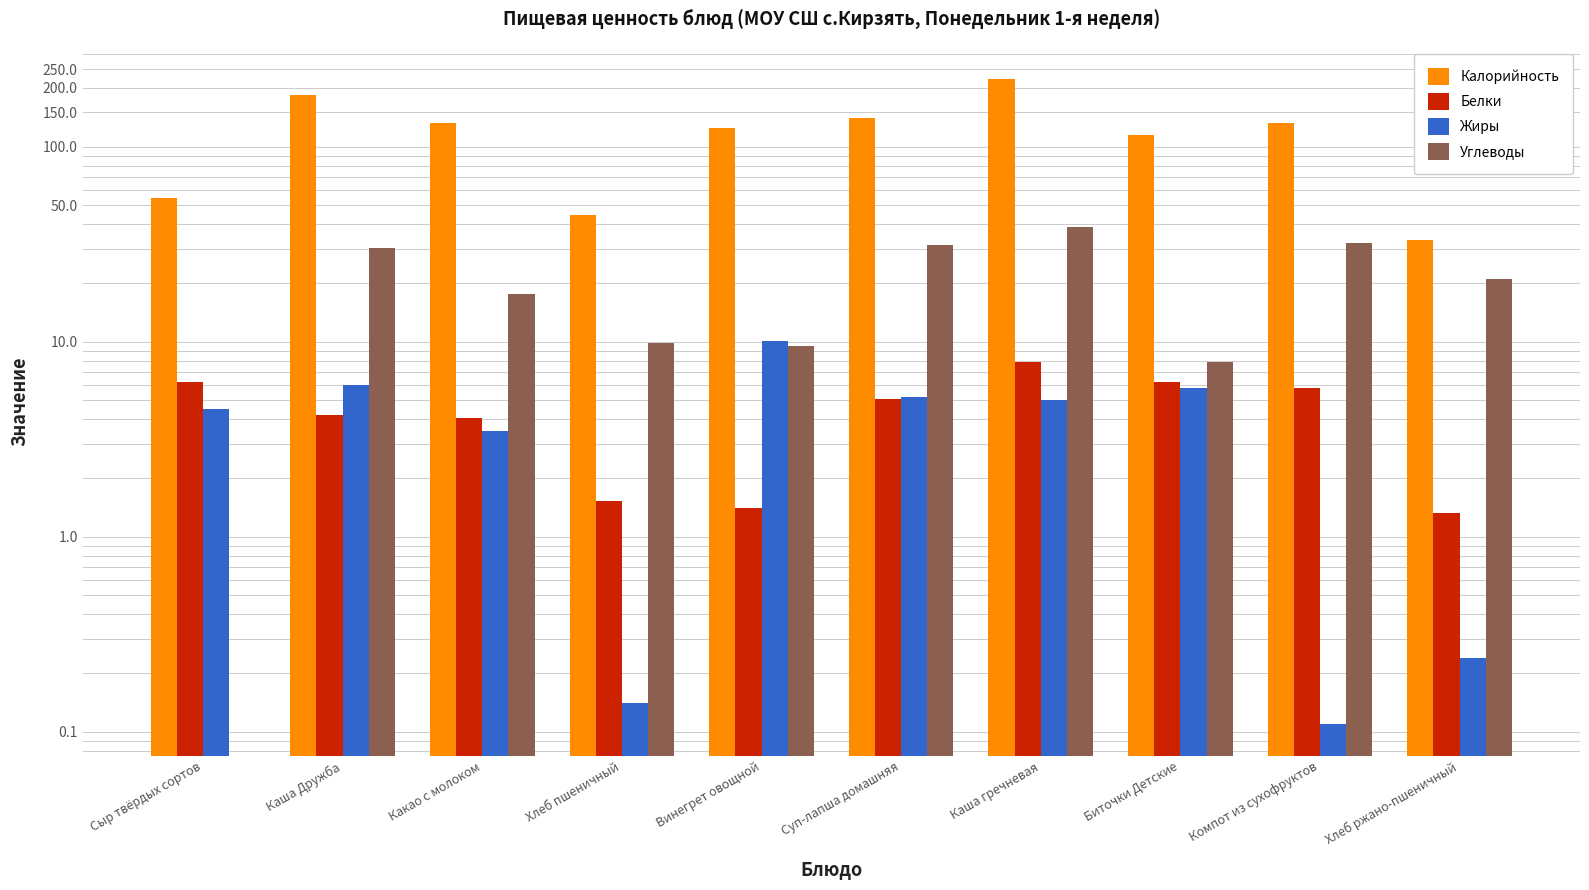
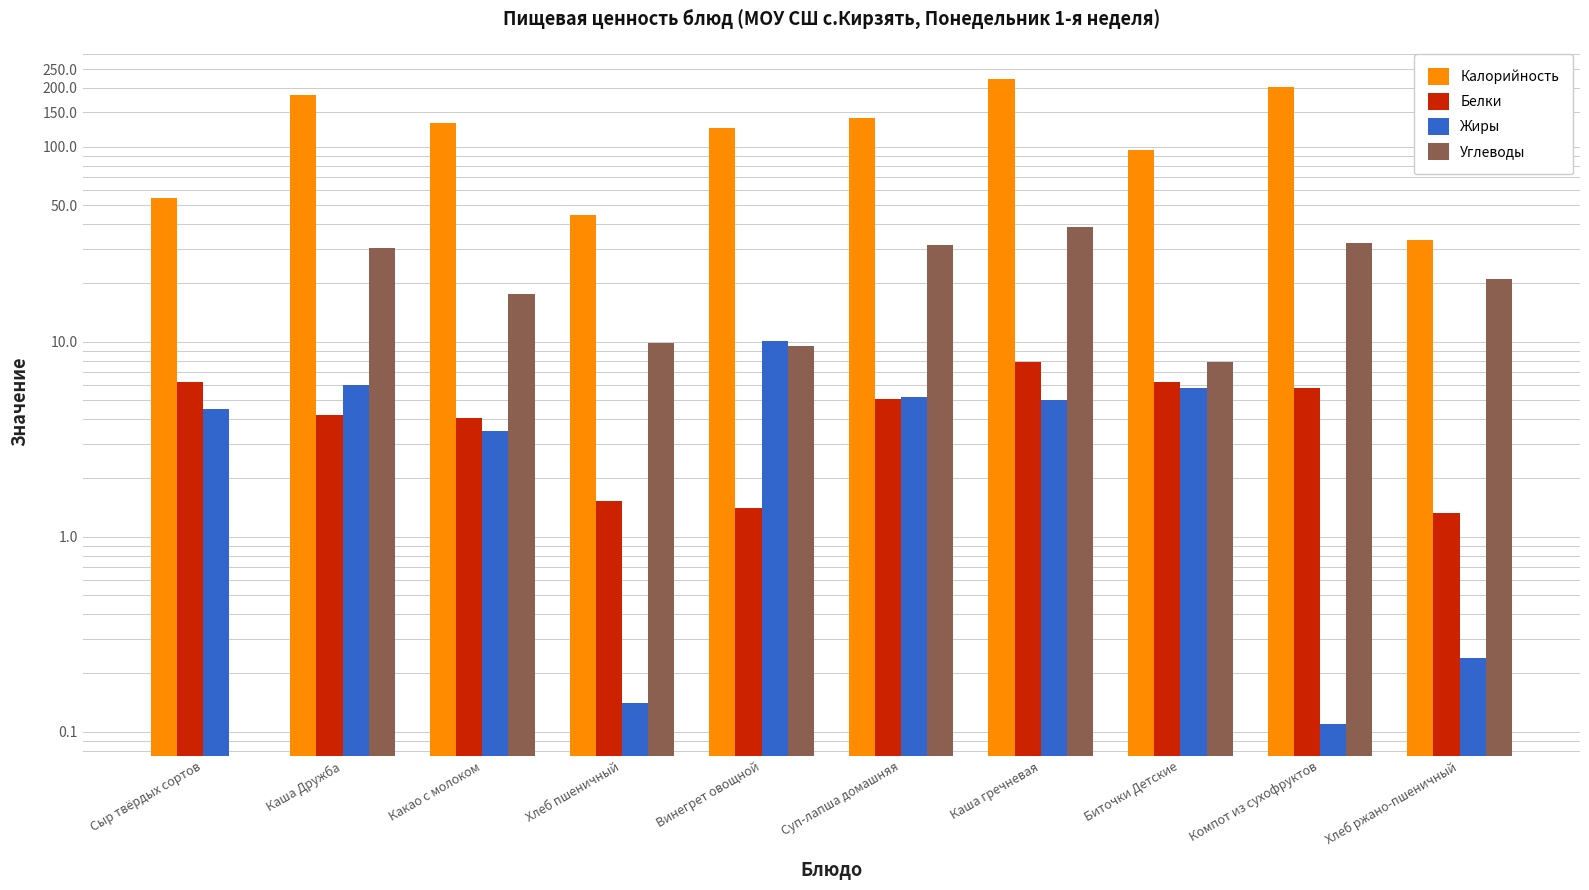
  {
    "Калорийность": {
      "Сыр твёрдых сортов": 54,
      "Каша Дружба": 180,
      "Какао с молоком": 130,
      "Хлеб пшеничный": 44,
      "Винегрет овощной": 130,
      "Суп-лапша домашняя": 140,
      "Каша гречневая": 220,
-     "Биточки Детские": 110,
-     "Компот из сухофруктов": 130,
+     "Биточки Детские": 100,
+     "Компот из сухофруктов": 200,
      "Хлеб ржано-пшеничный": 33
    },
    "Белки": {
      "Сыр твёрдых сортов": 6.2,
      "Каша Дружба": 4.2,
      "Какао с молоком": 4,
      "Хлеб пшеничный": 1.5,
      "Винегрет овощной": 1.4,
      "Суп-лапша домашняя": 5,
      "Каша гречневая": 8,
      "Биточки Детские": 6.2,
      "Компот из сухофруктов": 5.8,
      "Хлеб ржано-пшеничный": 1.3
    },
    "Жиры": {
      "Сыр твёрдых сортов": 4.5,
      "Каша Дружба": 6,
      "Какао с молоком": 3.5,
      "Хлеб пшеничный": 0.14,
      "Винегрет овощной": 10,
      "Суп-лапша домашняя": 5.2,
      "Каша гречневая": 5,
      "Биточки Детские": 5.8,
      "Компот из сухофруктов": 0.11,
      "Хлеб ржано-пшеничный": 0.24
    },
    "Углеводы": {
      "Каша Дружба": 30,
      "Какао с молоком": 18,
      "Хлеб пшеничный": 10,
      "Винегрет овощной": 10,
      "Суп-лапша домашняя": 31,
      "Каша гречневая": 39,
      "Биточки Детские": 8,
      "Компот из сухофруктов": 32,
      "Хлеб ржано-пшеничный": 21
    }
  }
